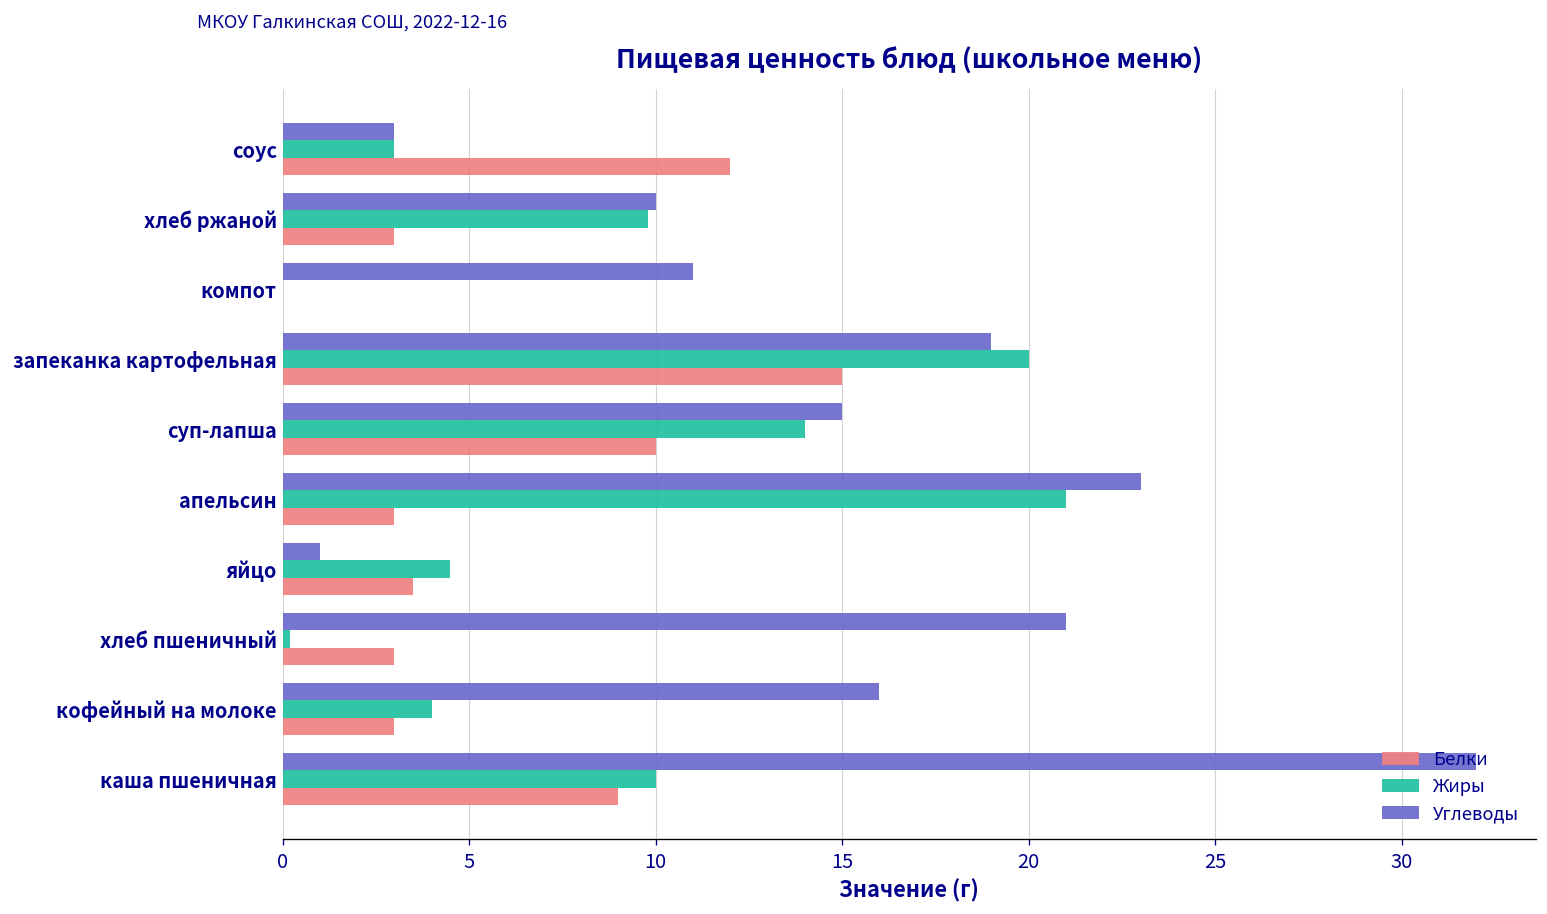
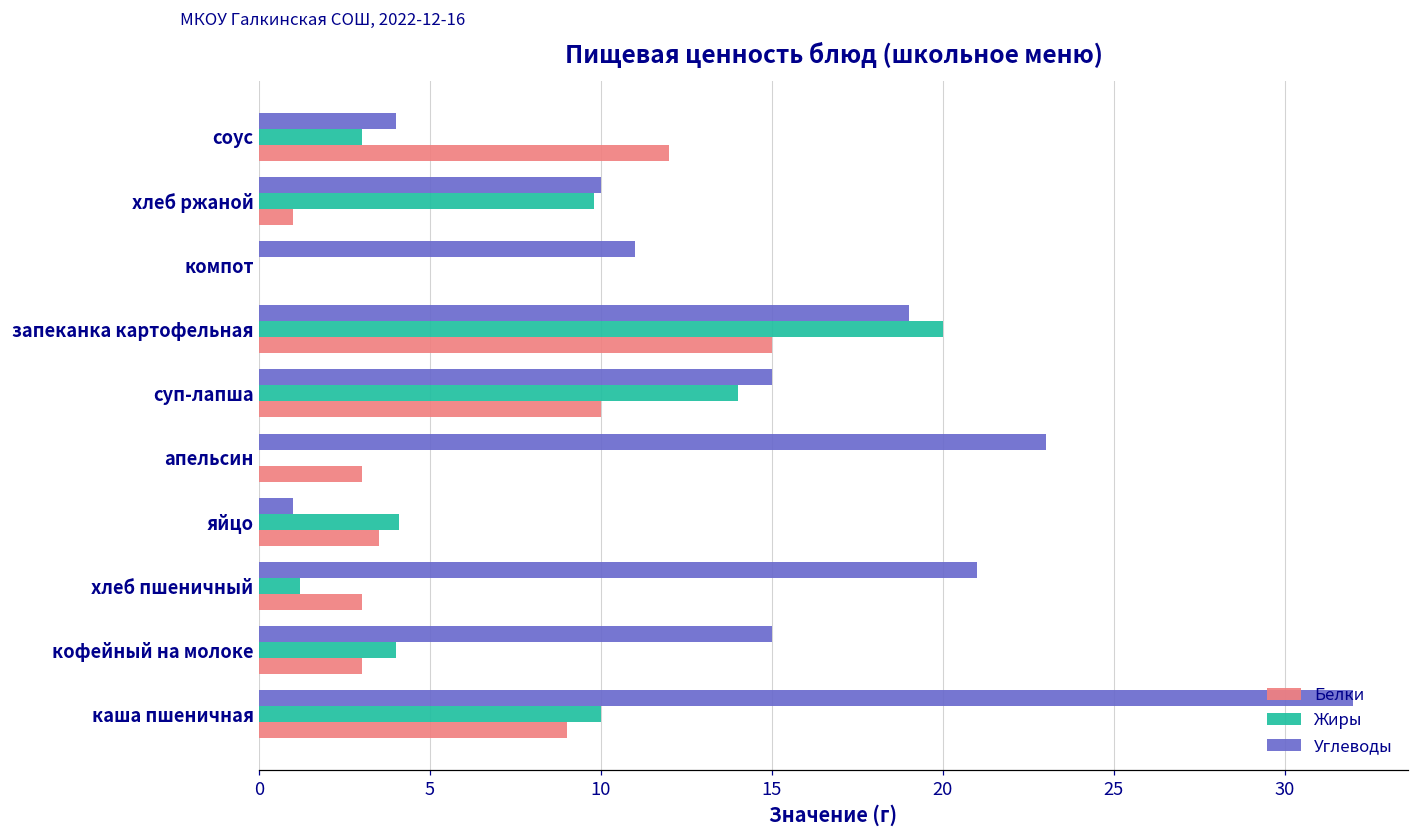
  {
    "Белки": {
      "соус": 12,
-     "хлеб ржаной": 3,
+     "хлеб ржаной": 1,
      "компот": 0,
      "запеканка картофельная": 15,
      "суп-лапша": 10,
      "апельсин": 3,
      "яйцо": 3.5,
      "хлеб пшеничный": 3,
      "кофейный на молоке": 3,
      "каша пшеничная": 9
    },
    "Жиры": {
      "соус": 3.0,
      "хлеб ржаной": 9.8,
      "компот": 0.0,
      "запеканка картофельная": 20.0,
      "суп-лапша": 14.0,
-     "апельсин": 21,
-     "яйцо": 4.5,
-     "хлеб пшеничный": 0.2,
+     "апельсин": 0,
+     "яйцо": 4.1,
+     "хлеб пшеничный": 1.2,
      "кофейный на молоке": 4.0,
      "каша пшеничная": 10.0
    },
    "Углеводы": {
-     "соус": 3,
+     "соус": 4,
      "хлеб ржаной": 10,
      "компот": 11,
      "запеканка картофельная": 19,
      "суп-лапша": 15,
      "апельсин": 23,
      "яйцо": 1,
      "хлеб пшеничный": 21,
-     "кофейный на молоке": 16,
+     "кофейный на молоке": 15,
      "каша пшеничная": 32
    }
  }
